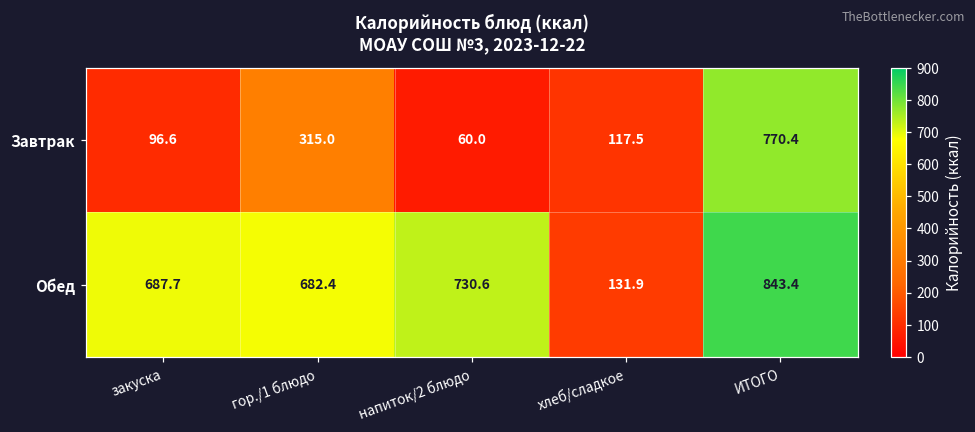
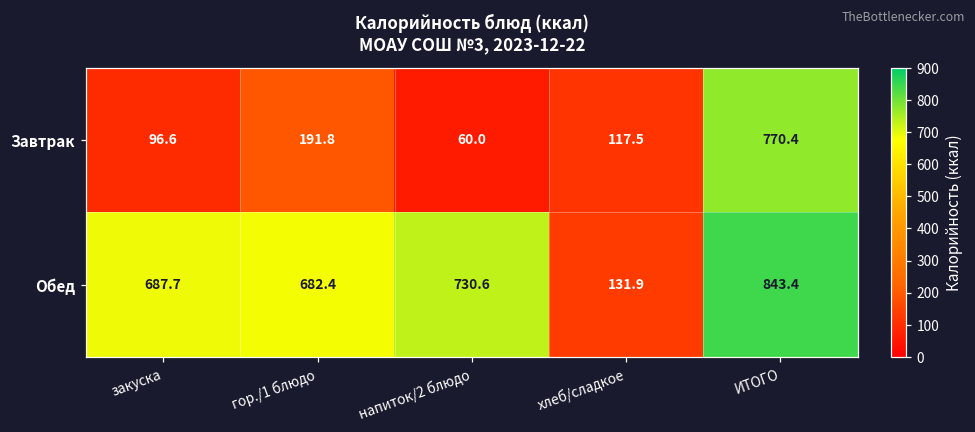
  {
    "Завтрак": {
      "закуска": 96.6,
-     "гор./1 блюдо": 315.0,
+     "гор./1 блюдо": 191.8,
      "напиток/2 блюдо": 60.0,
      "хлеб/сладкое": 117.5,
      "ИТОГО": 770.4
    },
    "Обед": {
      "закуска": 687.7,
      "гор./1 блюдо": 682.4,
      "напиток/2 блюдо": 730.6,
      "хлеб/сладкое": 131.9,
      "ИТОГО": 843.4
    }
  }
